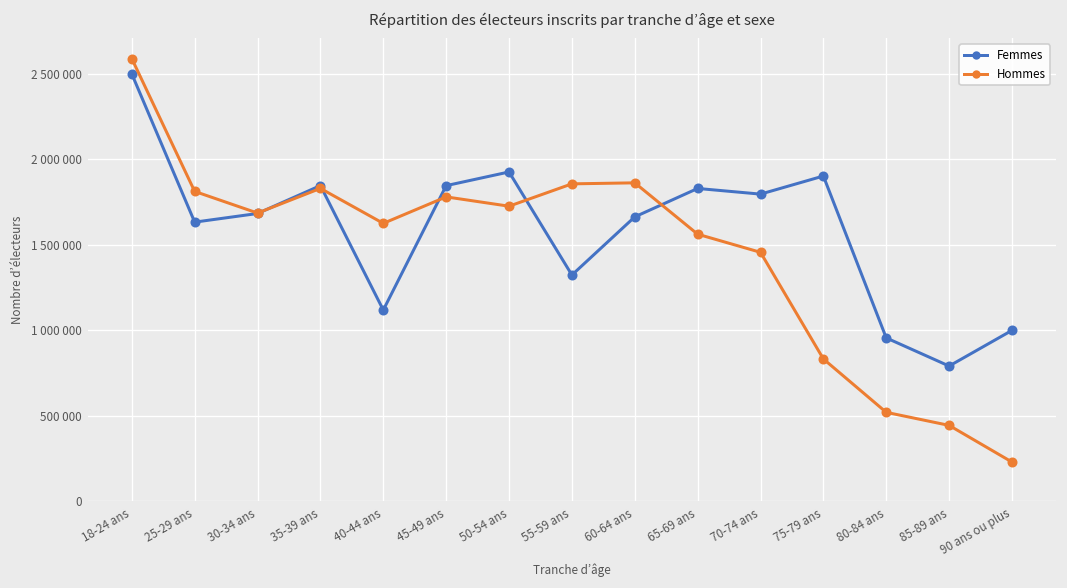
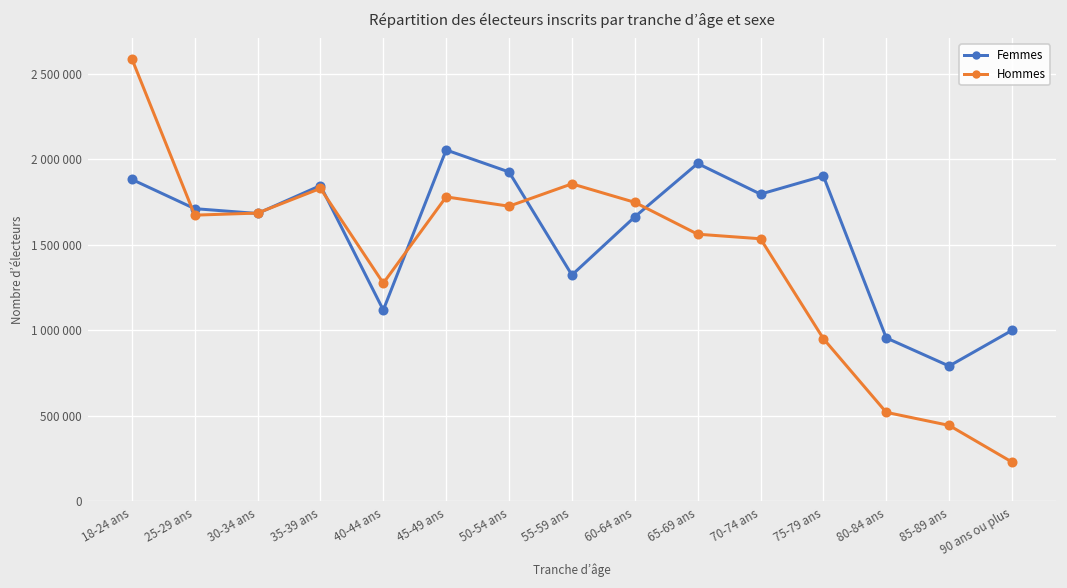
  {
    "Femmes": {
-     "18-24 ans": 2500000,
-     "25-29 ans": 1630000,
+     "18-24 ans": 1880000,
+     "25-29 ans": 1710000,
      "40-44 ans": 1120000,
-     "45-49 ans": 1850000,
+     "45-49 ans": 2050000,
      "50-54 ans": 1930000,
      "55-59 ans": 1320000,
      "60-64 ans": 1660000,
-     "65-69 ans": 1830000,
+     "65-69 ans": 1980000,
      "70-74 ans": 1800000,
      "75-79 ans": 1900000,
      "80-84 ans": 950000,
      "85-89 ans": 790000,
      "90 ans ou plus": 1000000
    },
    "Hommes": {
      "18-24 ans": 2590000,
-     "25-29 ans": 1810000,
-     "40-44 ans": 1620000,
+     "25-29 ans": 1670000,
+     "40-44 ans": 1270000,
      "45-49 ans": 1780000,
      "50-54 ans": 1730000,
      "55-59 ans": 1860000,
-     "60-64 ans": 1860000,
+     "60-64 ans": 1750000,
      "65-69 ans": 1560000,
-     "70-74 ans": 1460000,
-     "75-79 ans": 830000,
+     "70-74 ans": 1530000,
+     "75-79 ans": 950000,
      "80-84 ans": 520000,
      "85-89 ans": 440000,
      "90 ans ou plus": 230000
    }
  }
